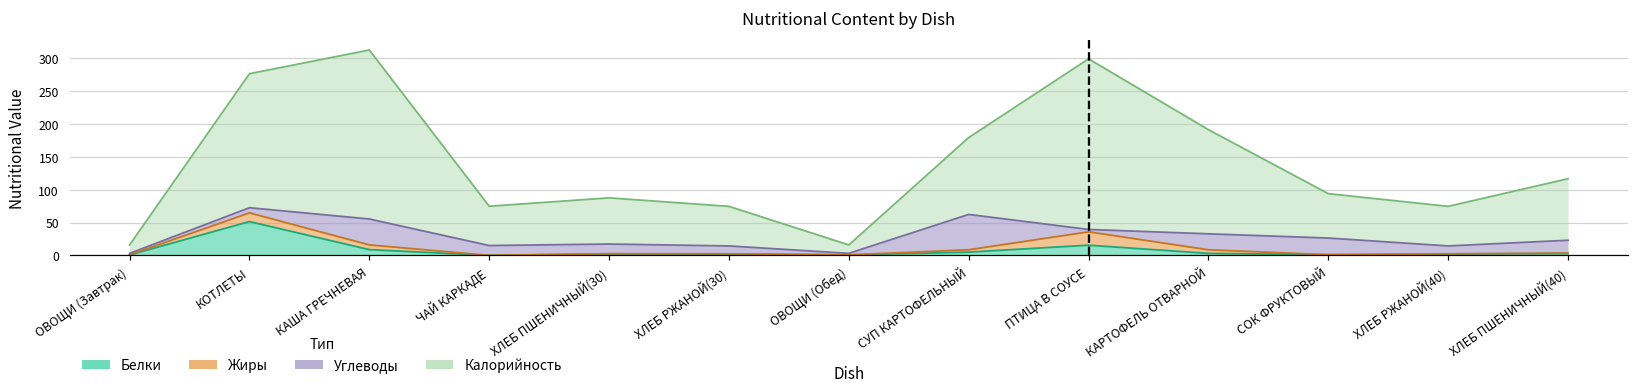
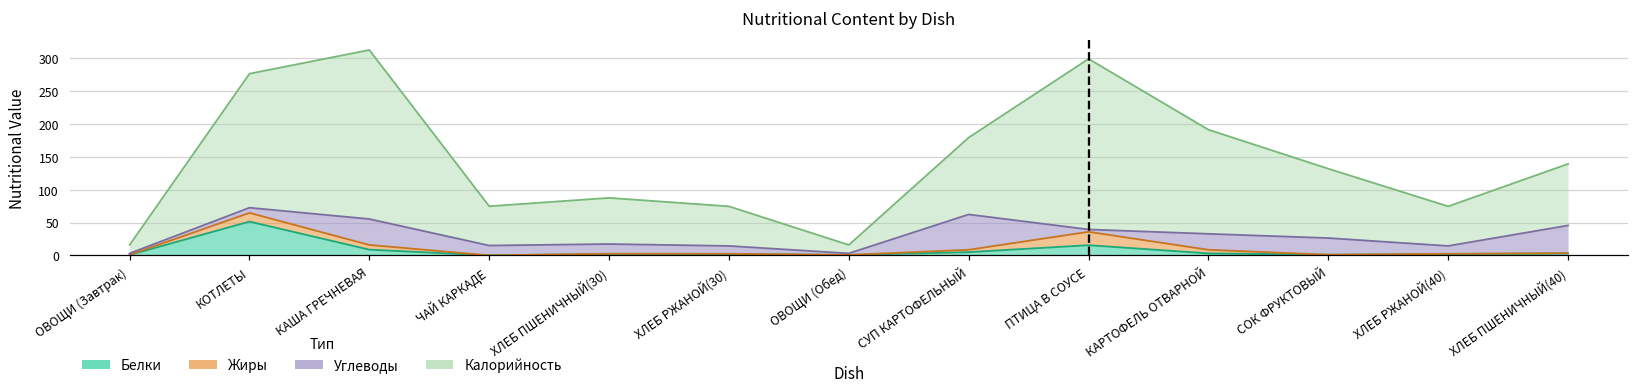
  {
    "Белки": {
      "КОТЛЕТЫ": 50,
      "КАША ГРЕЧНЕВАЯ": 10,
      "ПТИЦА В СОУСЕ": 20,
      "КАРТОФЕЛЬ ОТВАРНОЙ": 0
    },
    "Жиры": {
      "КОТЛЕТЫ": 10,
      "КАША ГРЕЧНЕВАЯ": 10,
      "КАРТОФЕЛЬ ОТВАРНОЙ": 10
    },
    "Углеводы": {
      "КОТЛЕТЫ": 10,
      "КАША ГРЕЧНЕВАЯ": 40,
      "ЧАЙ КАРКАДЕ": 10,
      "ХЛЕБ ПШЕНИЧНЫЙ(30)": 10,
      "ХЛЕБ РЖАНОЙ(30)": 10,
      "СУП КАРТОФЕЛЬНЫЙ": 50,
      "КАРТОФЕЛЬ ОТВАРНОЙ": 20,
      "СОК ФРУКТОВЫЙ": 30,
      "ХЛЕБ РЖАНОЙ(40)": 10,
-     "ХЛЕБ ПШЕНИЧНЫЙ(40)": 20
+     "ХЛЕБ ПШЕНИЧНЫЙ(40)": 40
    },
    "Калорийность": {
      "ОВОЩИ (Завтрак)": 10,
      "КОТЛЕТЫ": 200,
      "КАША ГРЕЧНЕВАЯ": 260,
      "ЧАЙ КАРКАДЕ": 60,
      "ХЛЕБ ПШЕНИЧНЫЙ(30)": 70,
      "ХЛЕБ РЖАНОЙ(30)": 60,
      "ОВОЩИ (Обед)": 10,
      "СУП КАРТОФЕЛЬНЫЙ": 120,
      "ПТИЦА В СОУСЕ": 260,
      "КАРТОФЕЛЬ ОТВАРНОЙ": 160,
-     "СОК ФРУКТОВЫЙ": 70,
+     "СОК ФРУКТОВЫЙ": 110,
      "ХЛЕБ РЖАНОЙ(40)": 60,
      "ХЛЕБ ПШЕНИЧНЫЙ(40)": 90
    }
  }
